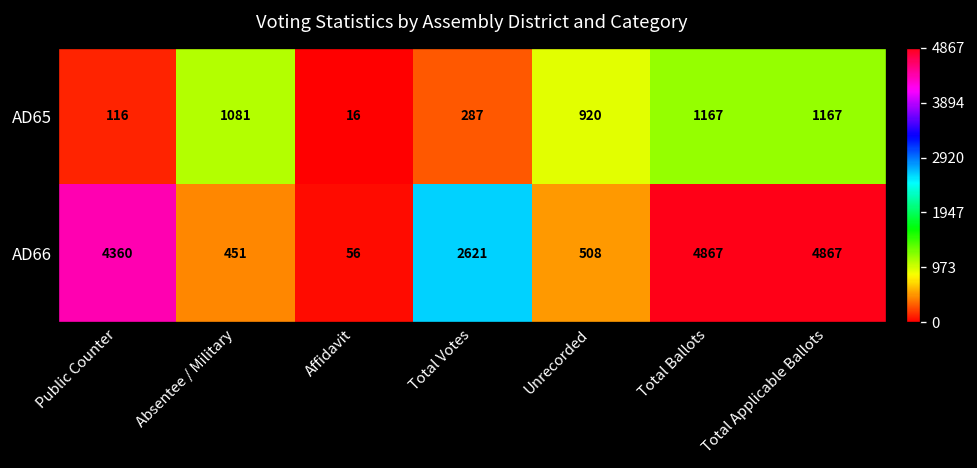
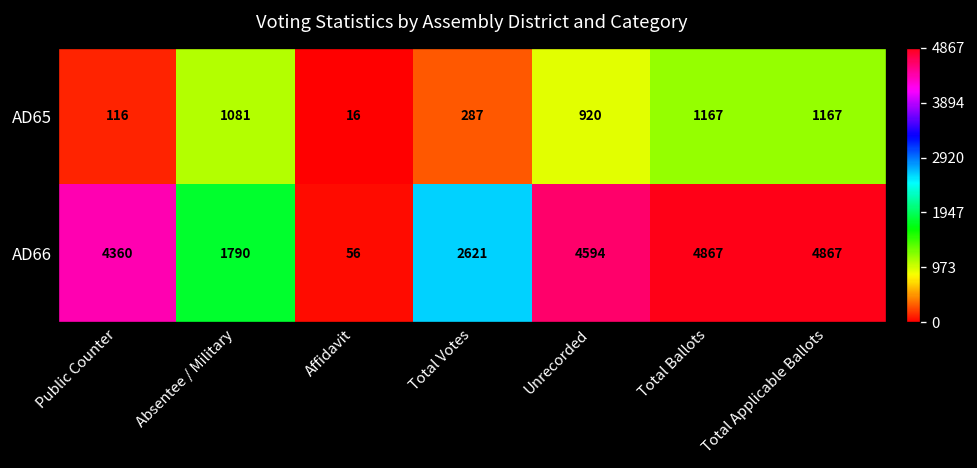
  {
    "AD65": {
      "Public Counter": 116,
      "Absentee / Military": 1081,
      "Affidavit": 16,
      "Total Votes": 287,
      "Unrecorded": 920,
      "Total Ballots": 1167,
      "Total Applicable Ballots": 1167
    },
    "AD66": {
      "Public Counter": 4360,
-     "Absentee / Military": 451,
+     "Absentee / Military": 1790,
      "Affidavit": 56,
      "Total Votes": 2621,
-     "Unrecorded": 508,
+     "Unrecorded": 4594,
      "Total Ballots": 4867,
      "Total Applicable Ballots": 4867
    }
  }
